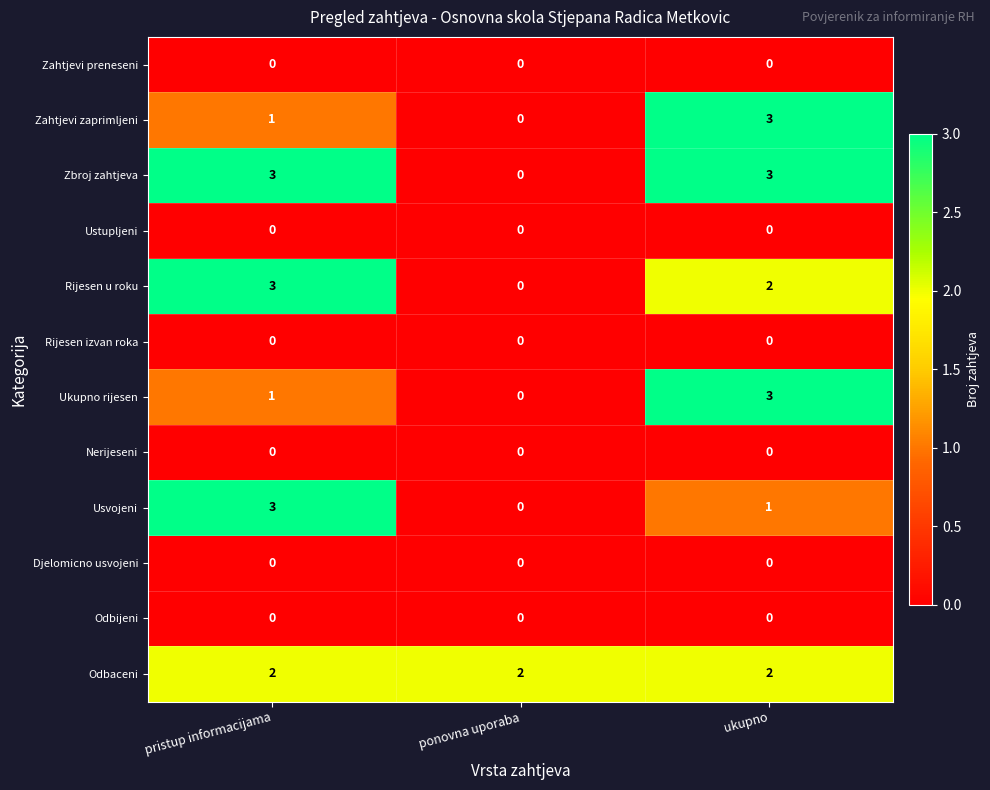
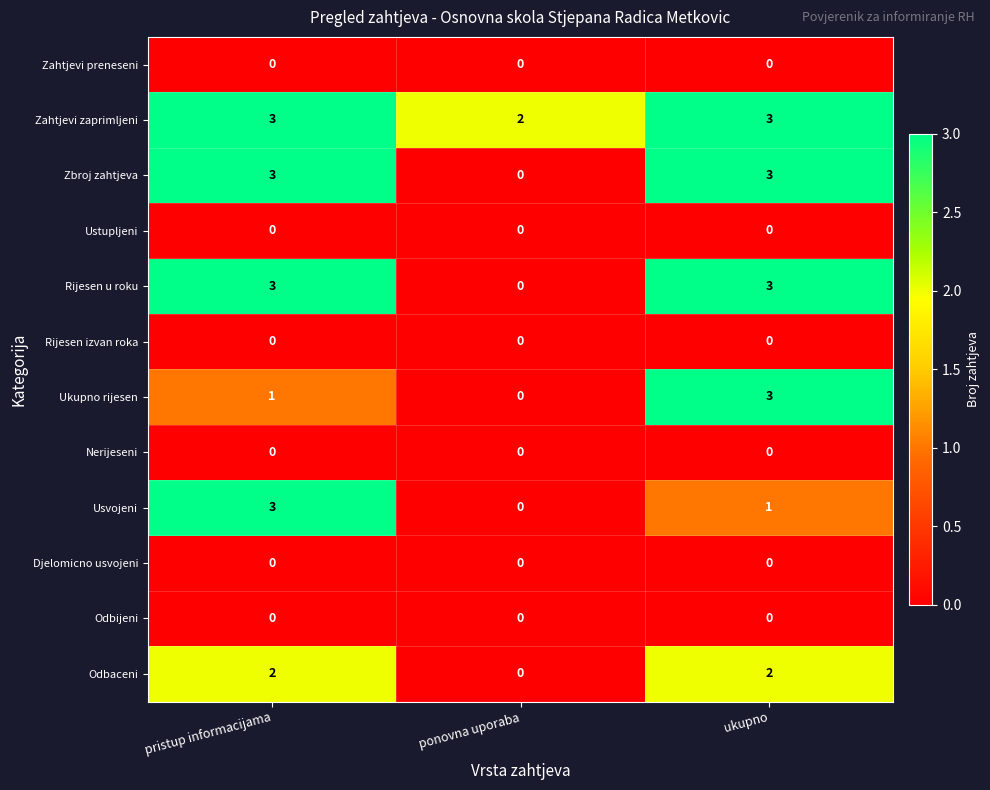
  {
    "Zahtjevi preneseni": {
      "pristup informacijama": 0,
      "ponovna uporaba": 0,
      "ukupno": 0
    },
    "Zahtjevi zaprimljeni": {
-     "pristup informacijama": 1,
-     "ponovna uporaba": 0,
+     "pristup informacijama": 3,
+     "ponovna uporaba": 2,
      "ukupno": 3
    },
    "Zbroj zahtjeva": {
      "pristup informacijama": 3,
      "ponovna uporaba": 0,
      "ukupno": 3
    },
    "Ustupljeni": {
      "pristup informacijama": 0,
      "ponovna uporaba": 0,
      "ukupno": 0
    },
    "Rijesen u roku": {
      "pristup informacijama": 3,
      "ponovna uporaba": 0,
-     "ukupno": 2
+     "ukupno": 3
    },
    "Rijesen izvan roka": {
      "pristup informacijama": 0,
      "ponovna uporaba": 0,
      "ukupno": 0
    },
    "Ukupno rijesen": {
      "pristup informacijama": 1,
      "ponovna uporaba": 0,
      "ukupno": 3
    },
    "Nerijeseni": {
      "pristup informacijama": 0,
      "ponovna uporaba": 0,
      "ukupno": 0
    },
    "Usvojeni": {
      "pristup informacijama": 3,
      "ponovna uporaba": 0,
      "ukupno": 1
    },
    "Djelomicno usvojeni": {
      "pristup informacijama": 0,
      "ponovna uporaba": 0,
      "ukupno": 0
    },
    "Odbijeni": {
      "pristup informacijama": 0,
      "ponovna uporaba": 0,
      "ukupno": 0
    },
    "Odbaceni": {
      "pristup informacijama": 2,
-     "ponovna uporaba": 2,
+     "ponovna uporaba": 0,
      "ukupno": 2
    }
  }
